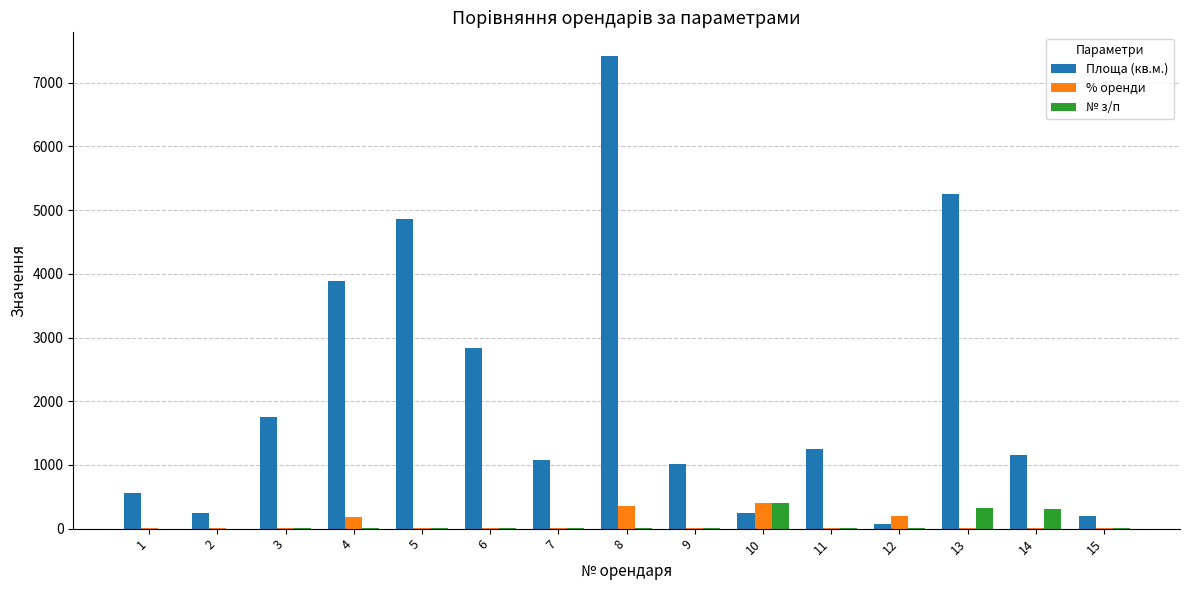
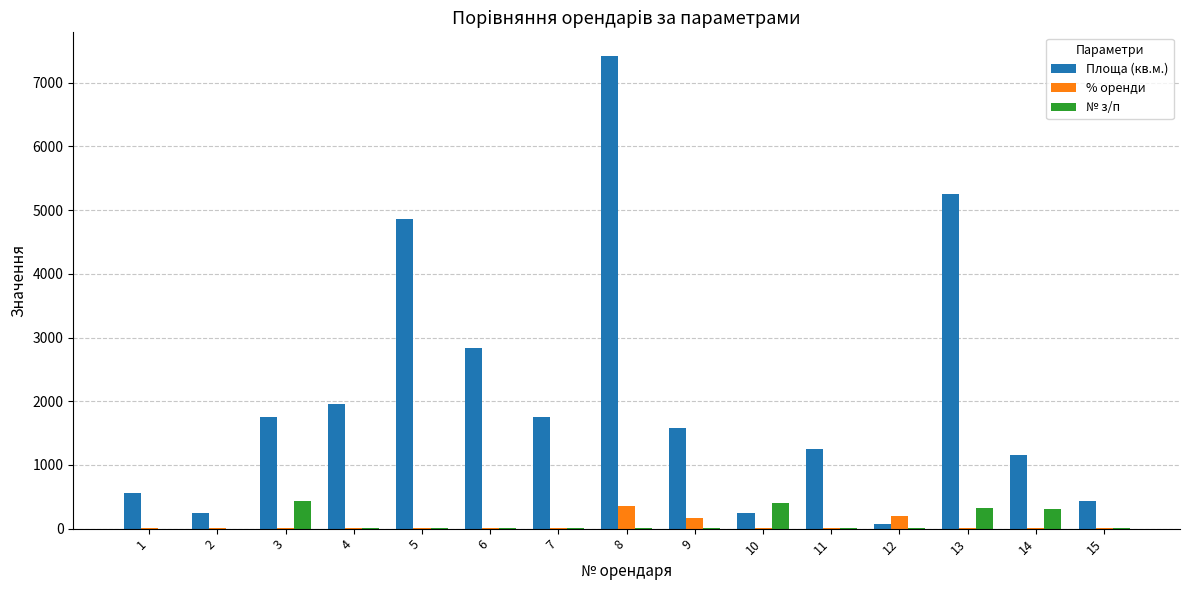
  {
    "Площа (кв.м.)": {
      "1": 600,
      "2": 200,
      "3": 1700,
-     "4": 3900,
+     "4": 2000,
      "5": 4900,
      "6": 2800,
-     "7": 1100,
+     "7": 1800,
      "8": 7400,
-     "9": 1000,
+     "9": 1600,
      "10": 300,
      "11": 1300,
      "12": 100,
      "13": 5300,
      "14": 1200,
-     "15": 200
+     "15": 400
    },
    "% оренди": {
-     "4": 200,
+     "4": 0,
      "8": 400,
-     "9": 0,
-     "10": 400,
+     "9": 200,
+     "10": 0,
      "12": 200
    },
    "№ з/п": {
-     "3": 0,
+     "3": 400,
      "10": 400,
      "13": 300,
      "14": 300
    }
  }
